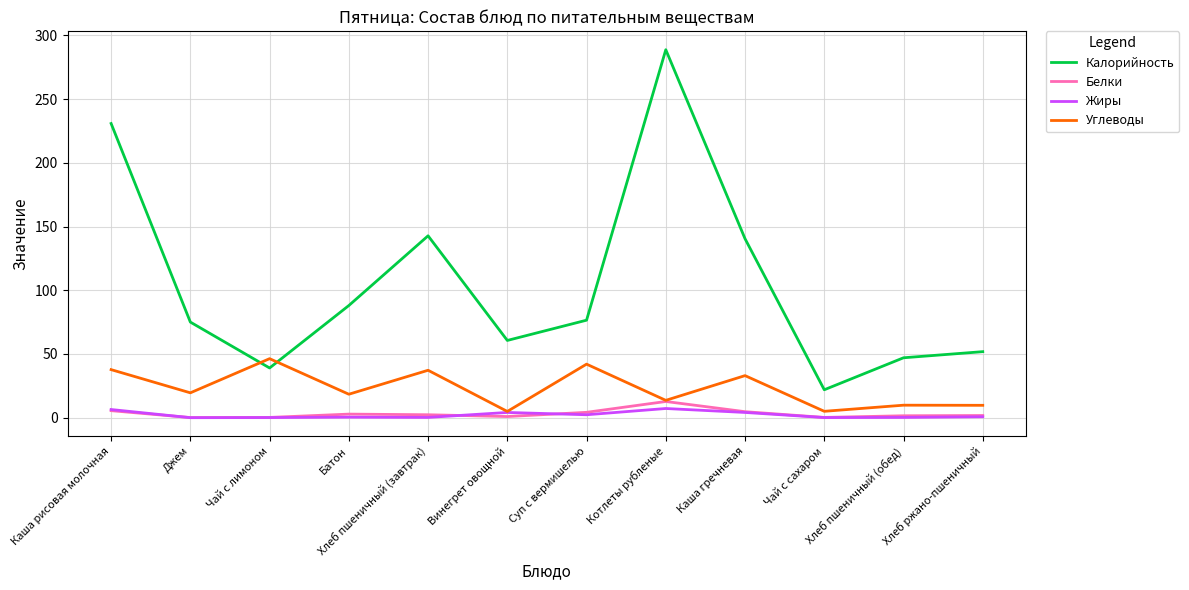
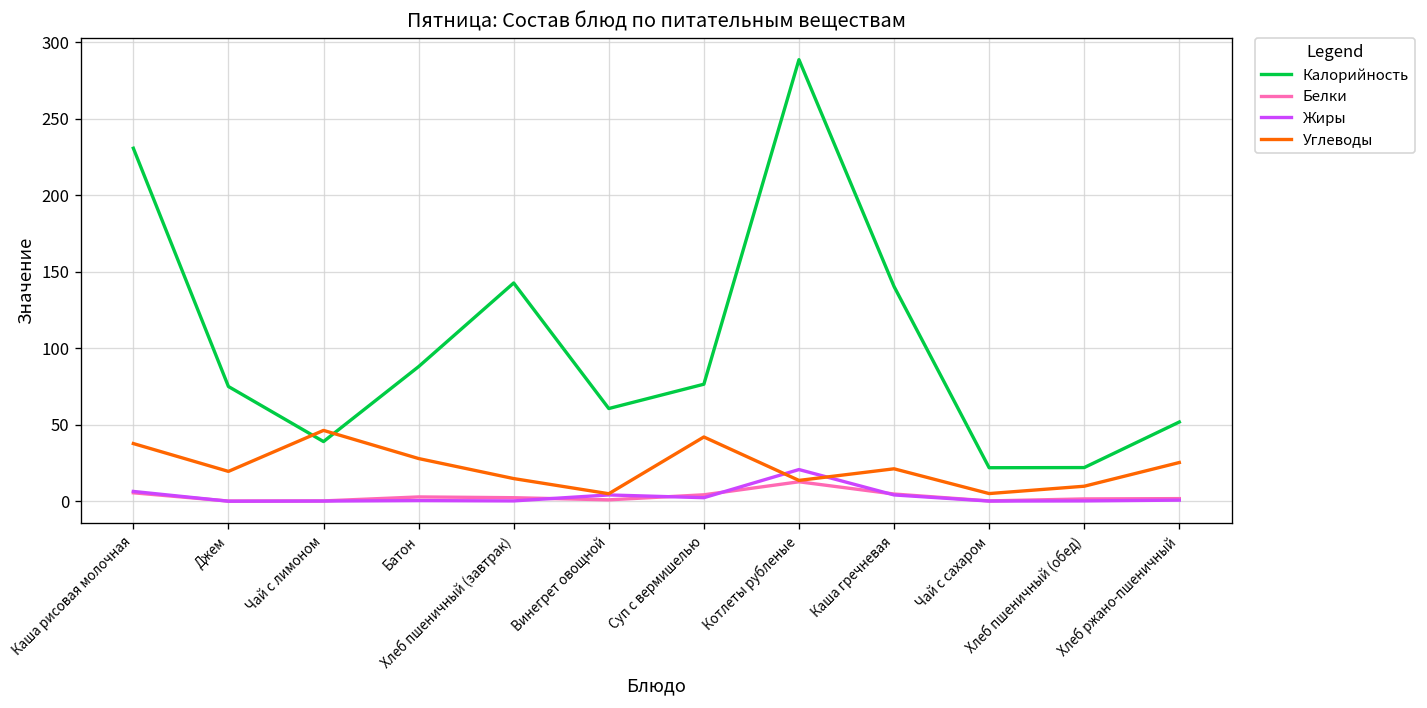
  {
    "Калорийность": {
      "Каша рисовая молочная": 231,
      "Джем": 75,
      "Чай с лимоном": 39,
      "Батон": 88,
      "Хлеб пшеничный (завтрак)": 143,
      "Винегрет овощной": 61,
      "Суп с вермишелью": 77,
      "Котлеты рубленые": 289,
      "Каша гречневая": 140,
      "Чай с сахаром": 22,
-     "Хлеб пшеничный (обед)": 47,
+     "Хлеб пшеничный (обед)": 22,
      "Хлеб ржано-пшеничный": 52
    },
    "Белки": {
      "Батон": 3,
      "Хлеб пшеничный (завтрак)": 2,
      "Винегрет овощной": 1
    },
    "Жиры": {
      "Батон": 0,
      "Хлеб пшеничный (завтрак)": 0,
-     "Котлеты рубленые": 7
+     "Котлеты рубленые": 21
    },
    "Углеводы": {
      "Каша рисовая молочная": 38,
      "Джем": 20,
      "Чай с лимоном": 46,
-     "Батон": 18,
-     "Хлеб пшеничный (завтрак)": 37,
+     "Батон": 28,
+     "Хлеб пшеничный (завтрак)": 15,
      "Суп с вермишелью": 42,
-     "Каша гречневая": 33,
+     "Каша гречневая": 21,
      "Чай с сахаром": 5,
      "Хлеб пшеничный (обед)": 10,
-     "Хлеб ржано-пшеничный": 10
+     "Хлеб ржано-пшеничный": 25
    }
  }
